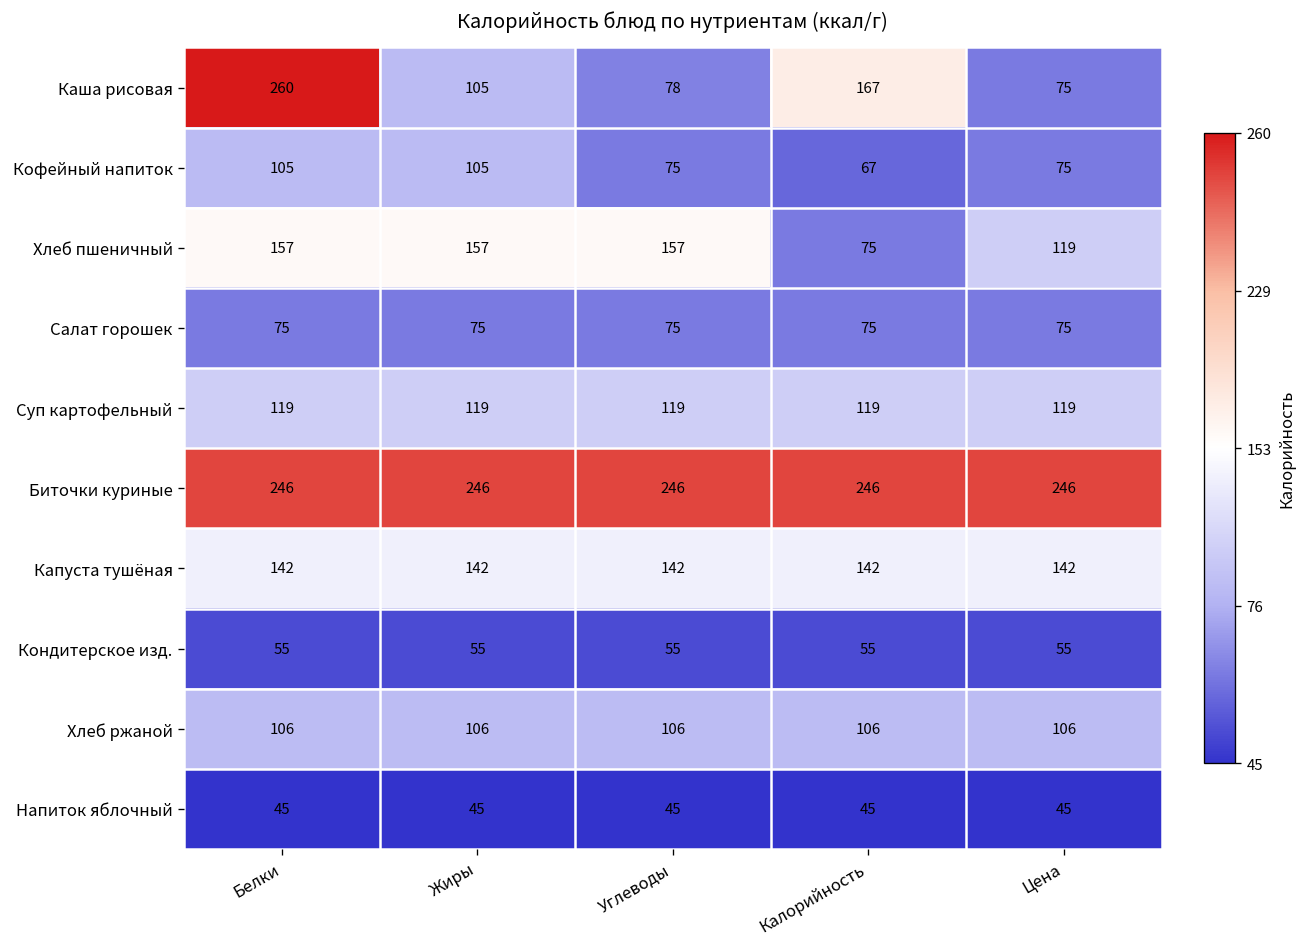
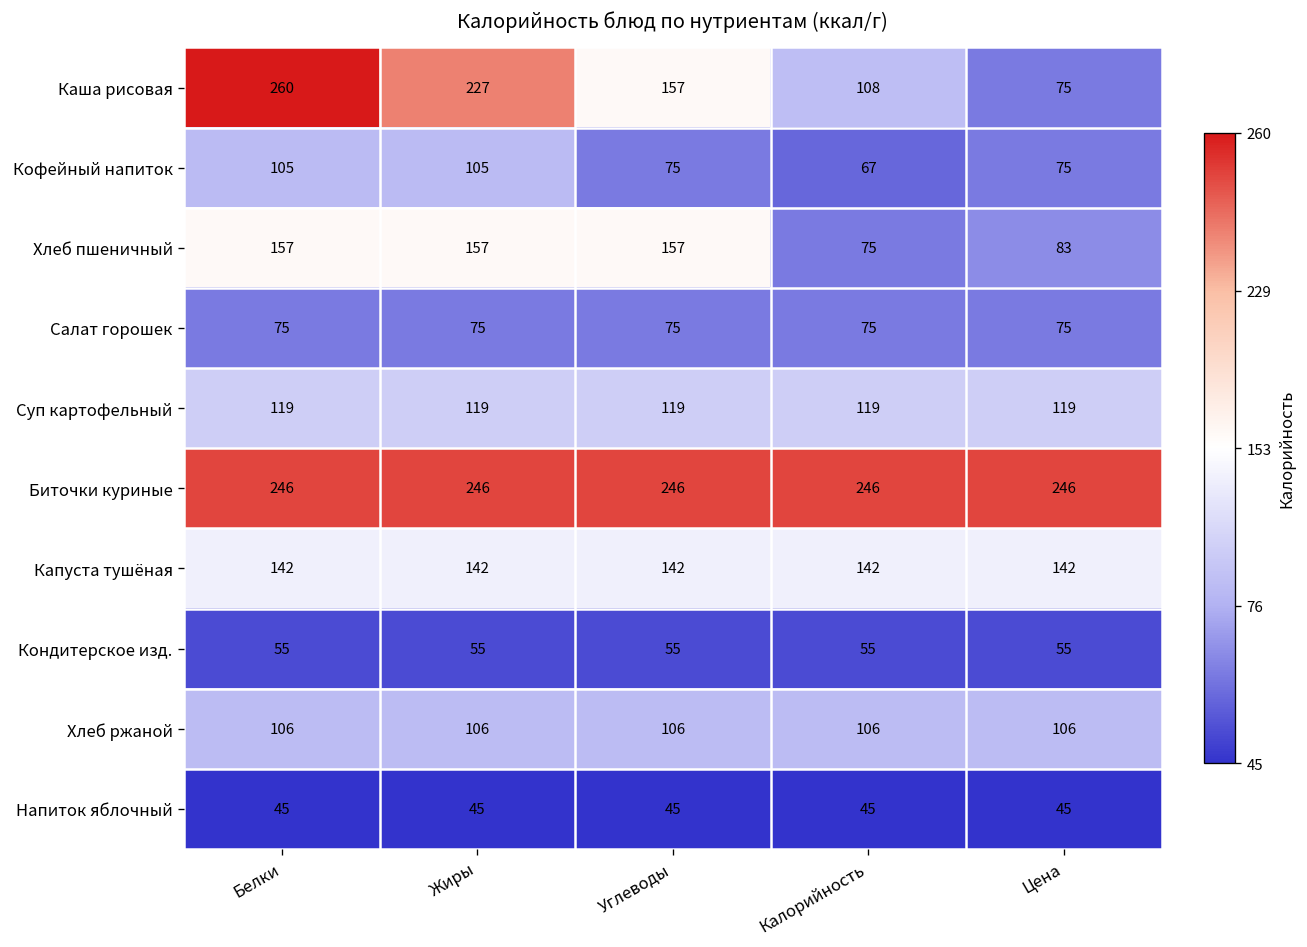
  {
    "Каша рисовая": {
      "Белки": 260,
-     "Жиры": 105,
-     "Углеводы": 78,
-     "Калорийность": 167,
+     "Жиры": 227,
+     "Углеводы": 157,
+     "Калорийность": 108,
      "Цена": 75
    },
    "Кофейный напиток": {
      "Белки": 105,
      "Жиры": 105,
      "Углеводы": 75,
      "Калорийность": 67,
      "Цена": 75
    },
    "Хлеб пшеничный": {
      "Белки": 157,
      "Жиры": 157,
      "Углеводы": 157,
      "Калорийность": 75,
-     "Цена": 119
+     "Цена": 83
    },
    "Салат горошек": {
      "Белки": 75,
      "Жиры": 75,
      "Углеводы": 75,
      "Калорийность": 75,
      "Цена": 75
    },
    "Суп картофельный": {
      "Белки": 119,
      "Жиры": 119,
      "Углеводы": 119,
      "Калорийность": 119,
      "Цена": 119
    },
    "Биточки куриные": {
      "Белки": 246,
      "Жиры": 246,
      "Углеводы": 246,
      "Калорийность": 246,
      "Цена": 246
    },
    "Капуста тушёная": {
      "Белки": 142,
      "Жиры": 142,
      "Углеводы": 142,
      "Калорийность": 142,
      "Цена": 142
    },
    "Кондитерское изд.": {
      "Белки": 55,
      "Жиры": 55,
      "Углеводы": 55,
      "Калорийность": 55,
      "Цена": 55
    },
    "Хлеб ржаной": {
      "Белки": 106,
      "Жиры": 106,
      "Углеводы": 106,
      "Калорийность": 106,
      "Цена": 106
    },
    "Напиток яблочный": {
      "Белки": 45,
      "Жиры": 45,
      "Углеводы": 45,
      "Калорийность": 45,
      "Цена": 45
    }
  }
